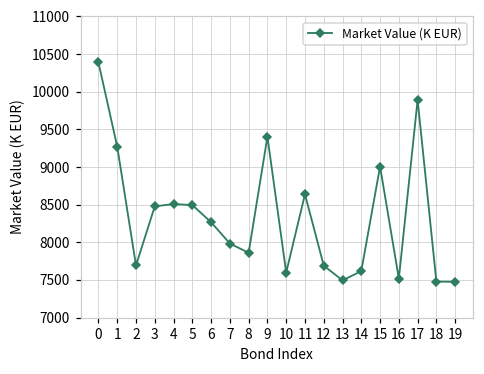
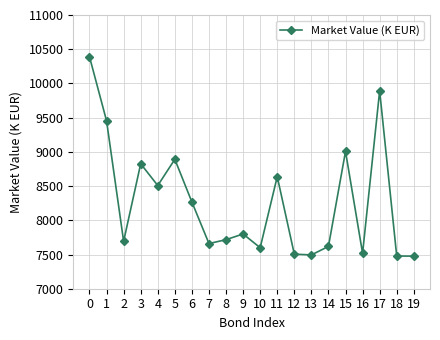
  {
    "0": 10400,
-   "1": 9300,
+   "1": 9500,
    "2": 7700,
-   "3": 8500,
+   "3": 8800,
    "4": 8500,
-   "5": 8500,
+   "5": 8900,
    "6": 8300,
-   "7": 8000,
-   "8": 7900,
-   "9": 9400,
+   "7": 7700,
+   "8": 7700,
+   "9": 7800,
    "10": 7600,
    "11": 8600,
-   "12": 7700,
+   "12": 7500,
    "13": 7500,
    "14": 7600,
    "15": 9000,
    "16": 7500,
    "17": 9900,
    "18": 7500,
    "19": 7500
  }
